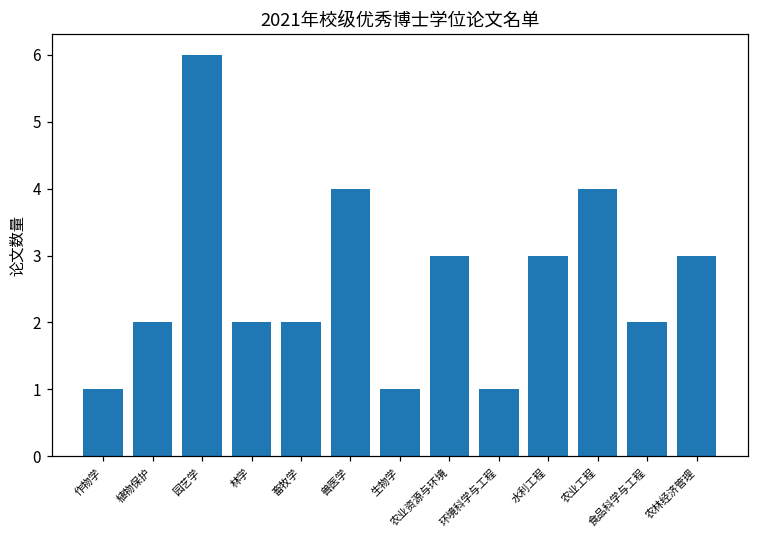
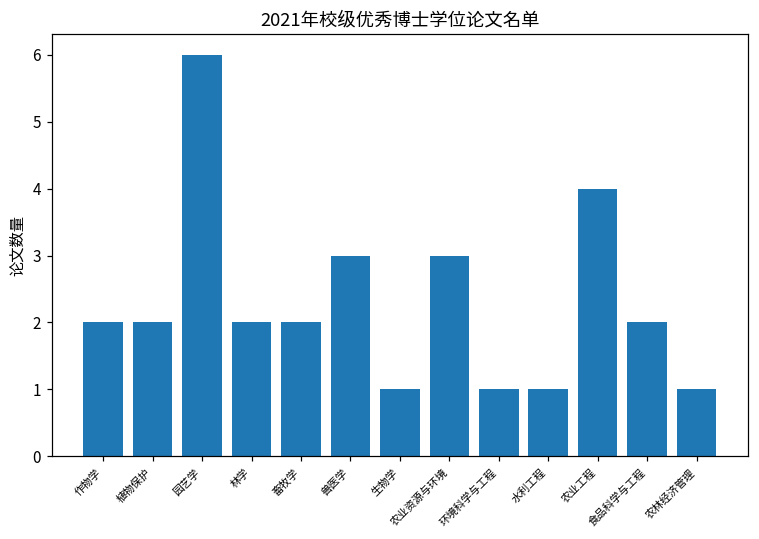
  {
-   "作物学": 1,
+   "作物学": 2,
    "植物保护": 2,
    "园艺学": 6,
    "林学": 2,
    "畜牧学": 2,
-   "兽医学": 4,
+   "兽医学": 3,
    "生物学": 1,
    "农业资源与环境": 3,
    "环境科学与工程": 1,
-   "水利工程": 3,
+   "水利工程": 1,
    "农业工程": 4,
    "食品科学与工程": 2,
-   "农林经济管理": 3
+   "农林经济管理": 1
  }
